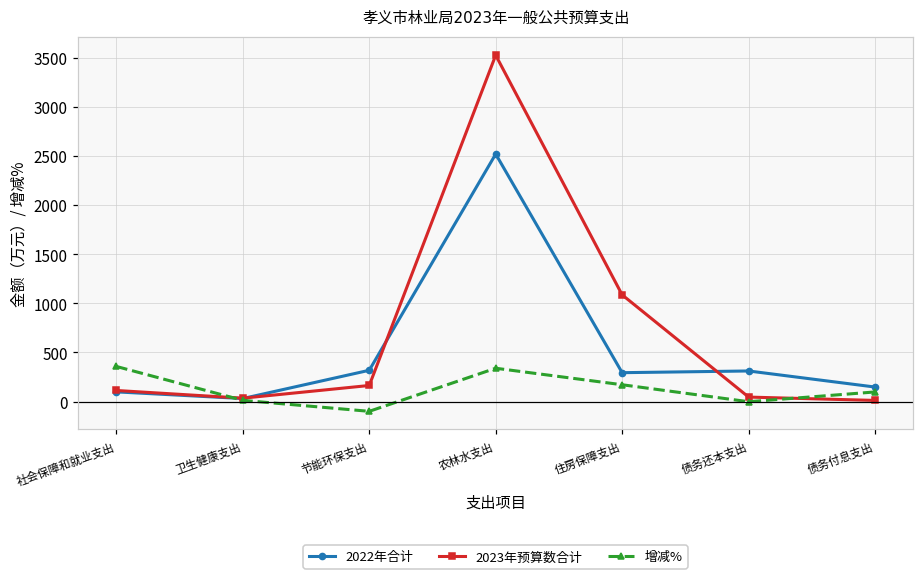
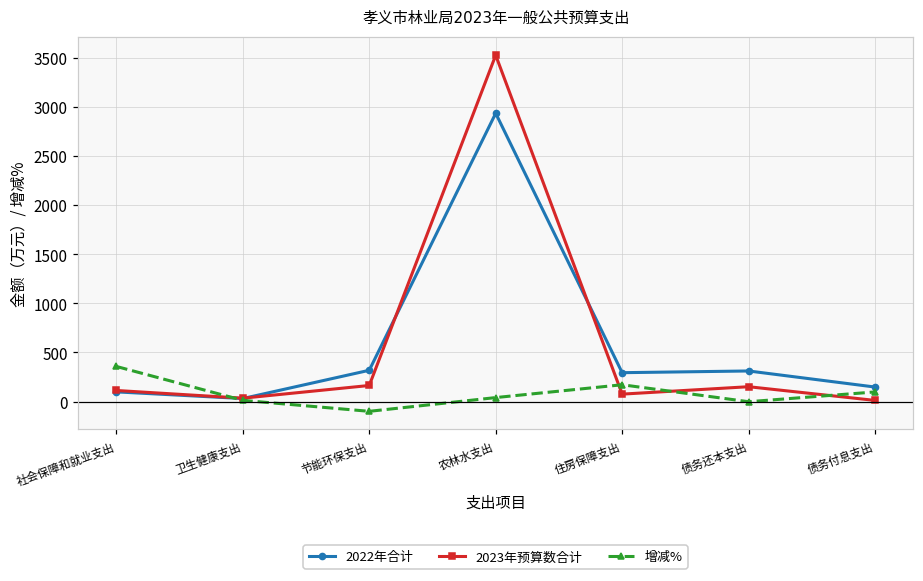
  {
    "2022年合计": {
      "节能环保支出": 300,
-     "农林水支出": 2500,
+     "农林水支出": 2900,
      "住房保障支出": 300,
      "债务还本支出": 300,
      "债务付息支出": 100
    },
    "2023年预算数合计": {
      "节能环保支出": 200,
      "农林水支出": 3500,
-     "住房保障支出": 1100,
-     "债务还本支出": 0,
+     "住房保障支出": 100,
+     "债务还本支出": 200,
      "债务付息支出": 0
    },
    "增减%": {
      "社会保障和就业支出": 400,
      "节能环保支出": -100,
-     "农林水支出": 300,
+     "农林水支出": 0,
      "住房保障支出": 200,
      "债务还本支出": 0,
      "债务付息支出": 100
    }
  }
